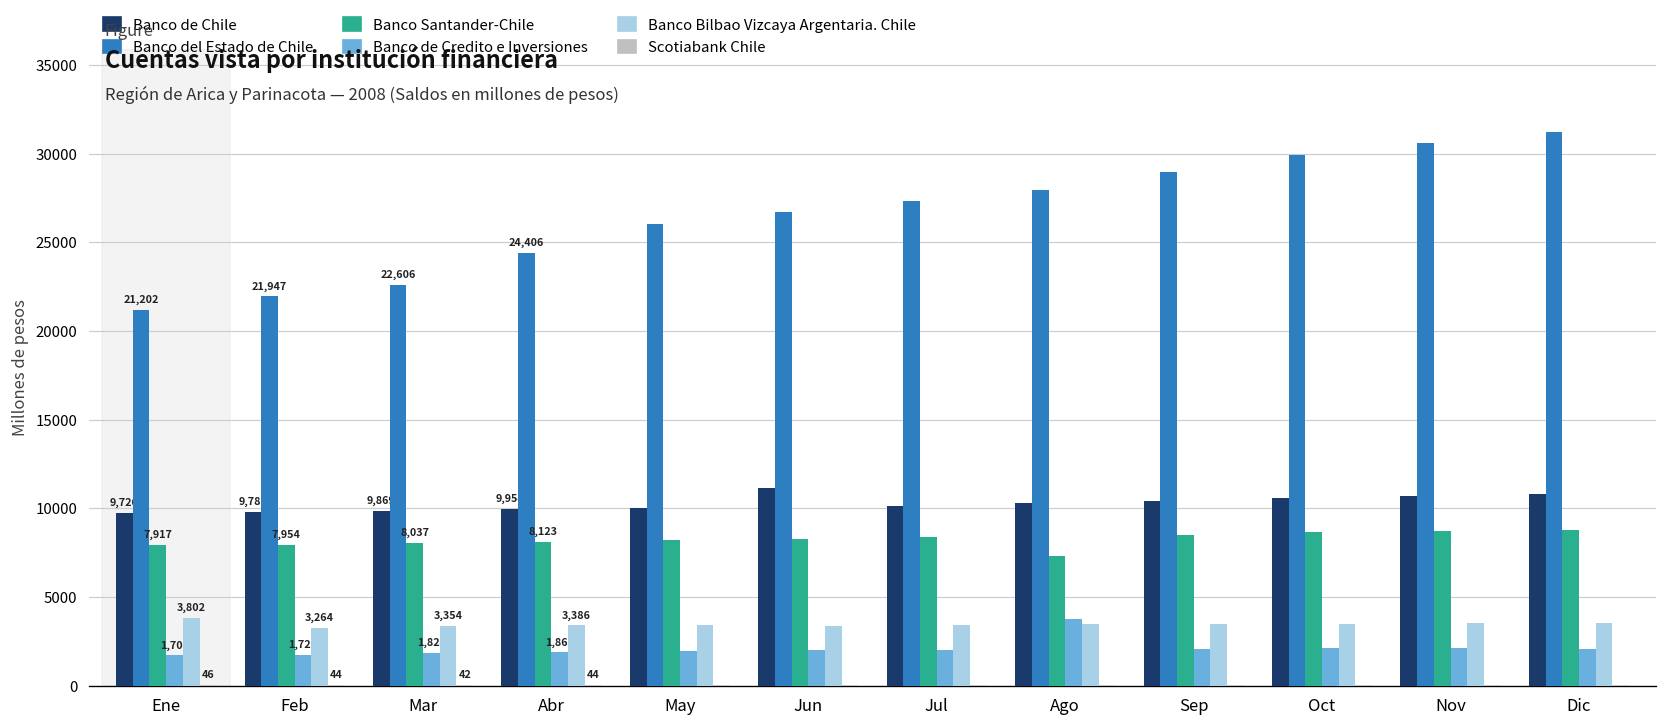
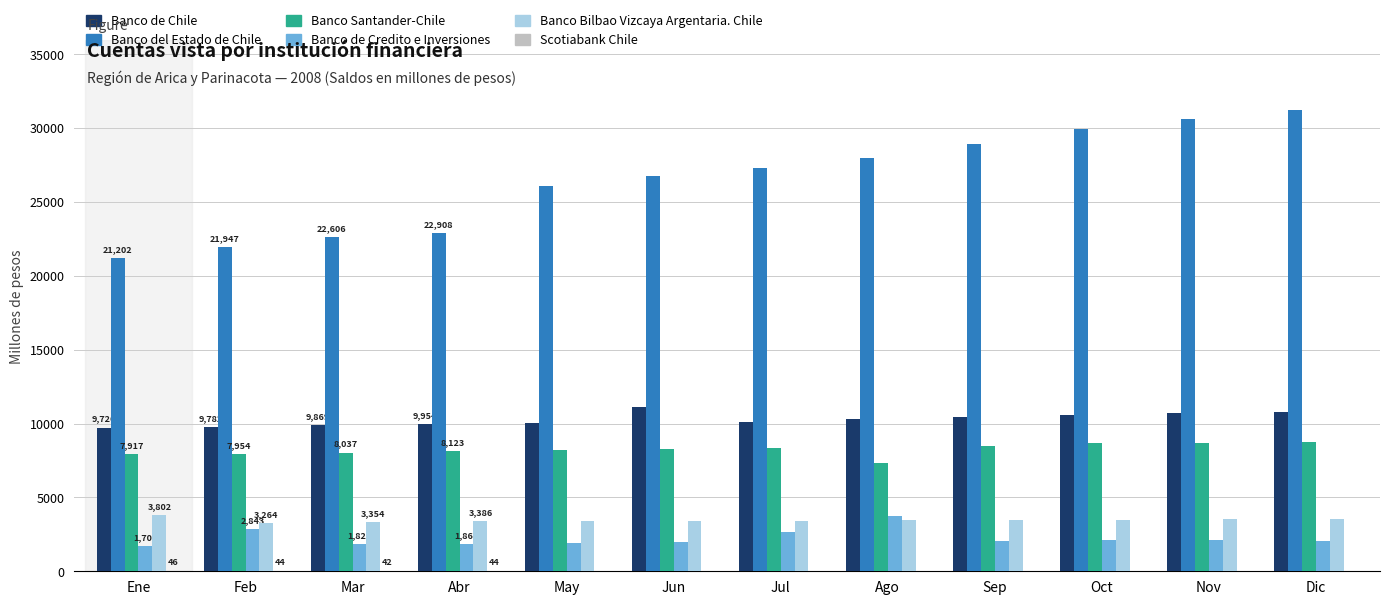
  {
    "Banco de Chile": {
      "Ene": "9,726",
      "Feb": "9,782",
      "Mar": "9,869",
      "Abr": "9,954"
    },
    "Banco del Estado de Chile": {
      "Ene": "21,202",
      "Feb": "21,947",
      "Mar": "22,606",
-     "Abr": "24,406"
+     "Abr": "22,908"
    },
    "Banco Santander-Chile": {
      "Ene": "7,917",
      "Feb": "7,954",
      "Mar": "8,037",
      "Abr": "8,123"
    },
    "Banco de Credito e Inversiones": {
      "Ene": "1,704",
-     "Feb": "1,722",
+     "Feb": "2,843",
      "Mar": "1,824",
      "Abr": "1,865",
-     "Jul": "2000"
+     "Jul": "2700"
    }
  }
